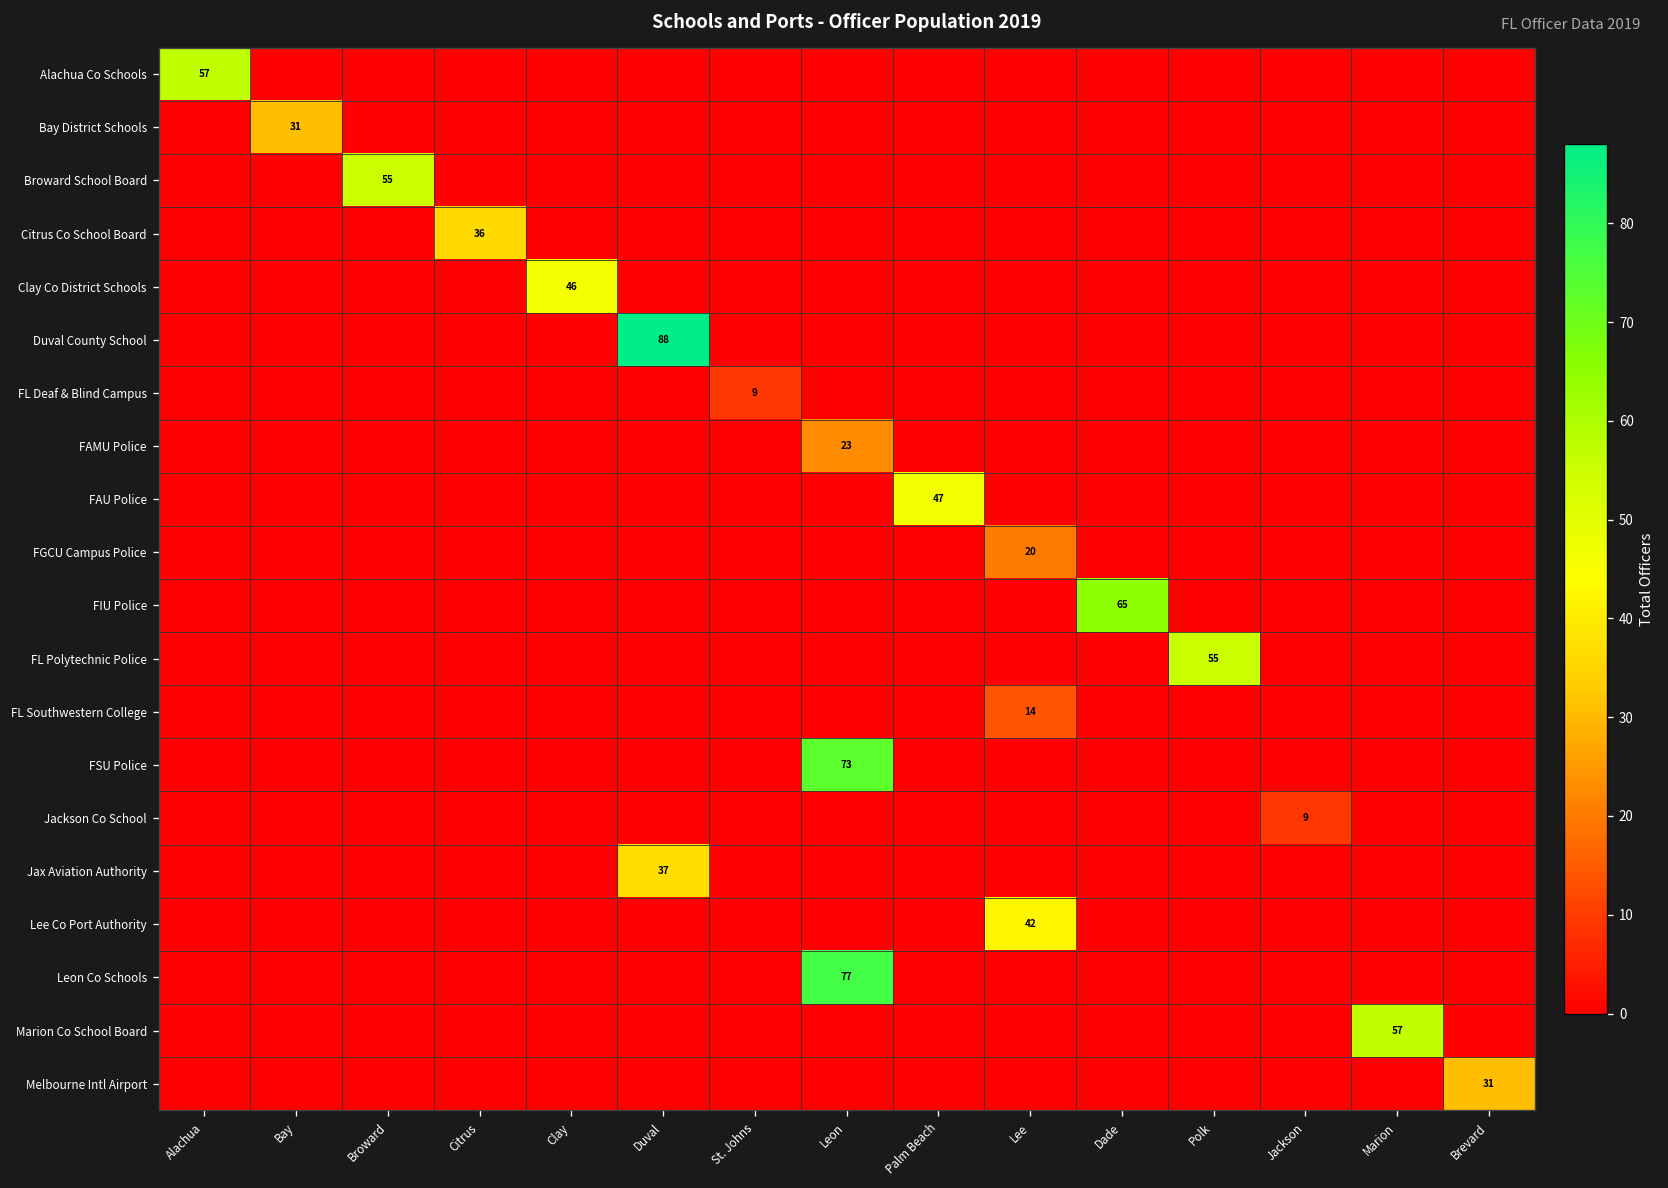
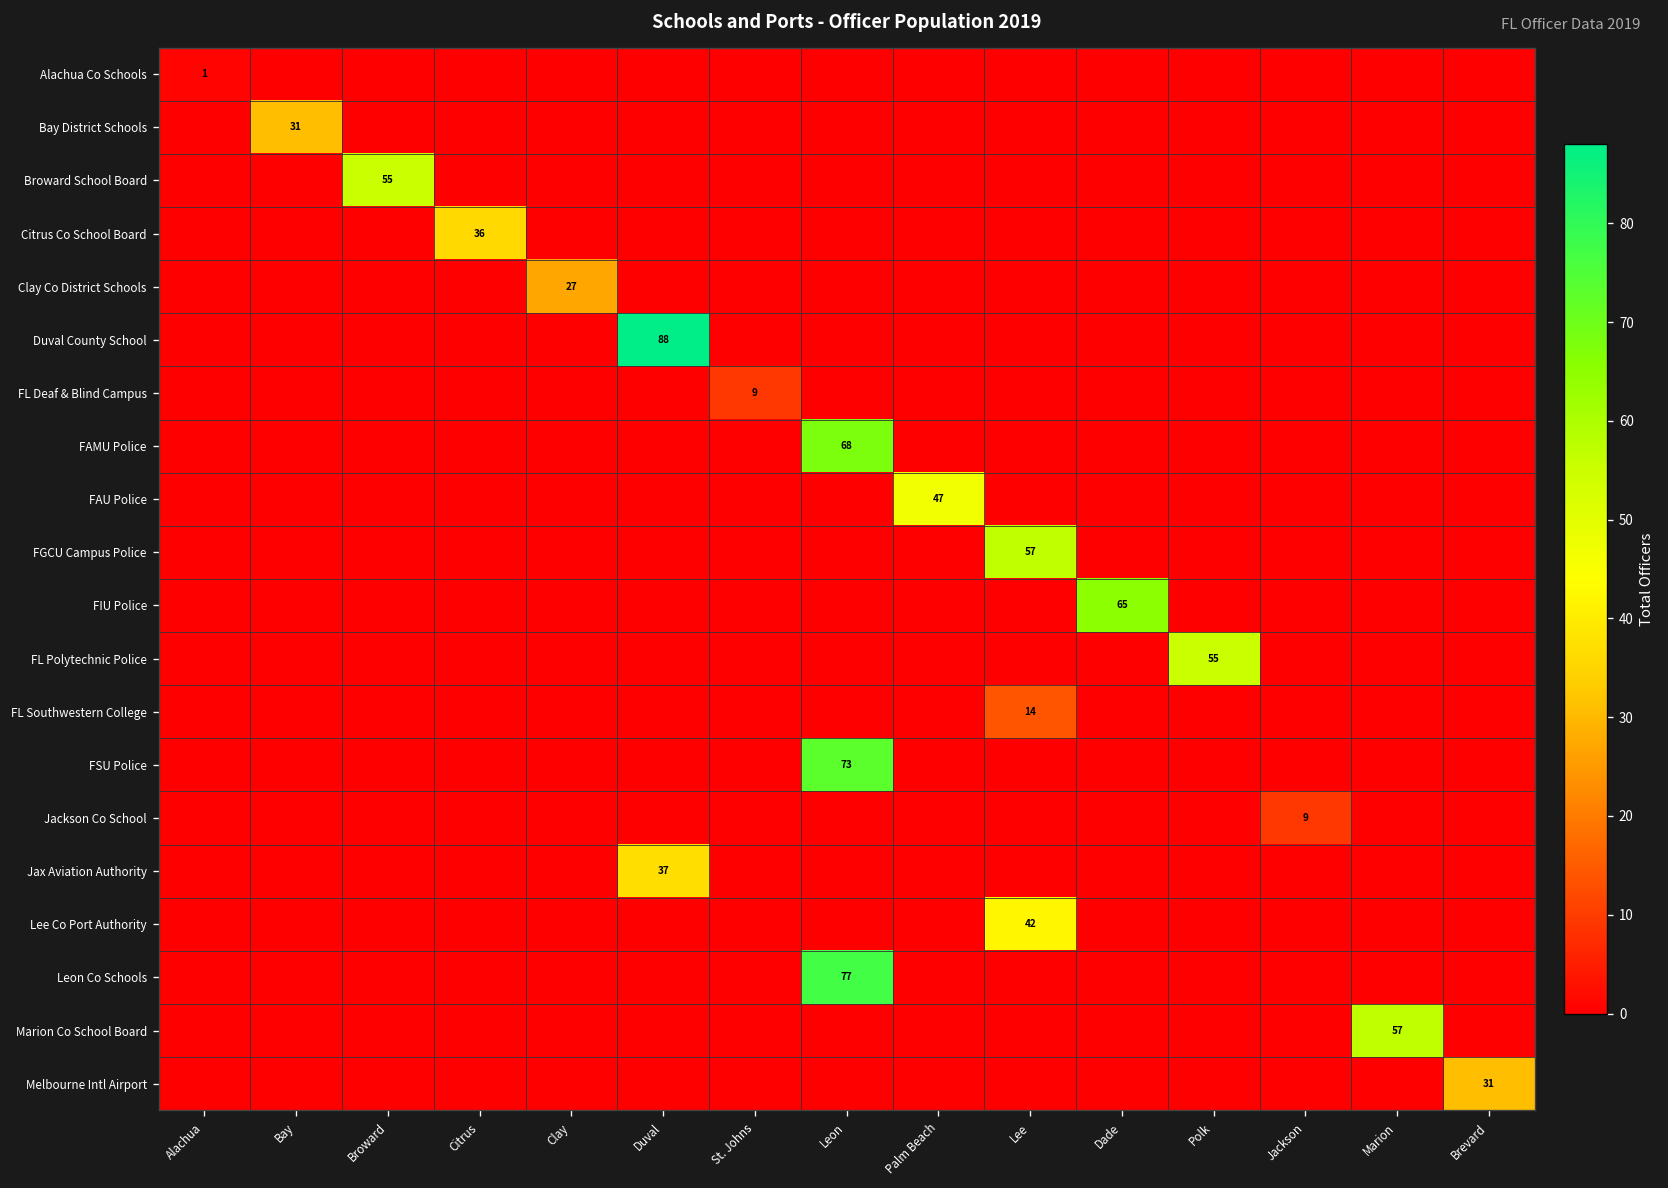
  {
    "Alachua Co Schools": {
-     "Alachua": 57
+     "Alachua": 1
    },
    "Bay District Schools": {
      "Bay": 31
    },
    "Broward School Board": {
      "Broward": 55
    },
    "Citrus Co School Board": {
      "Citrus": 36
    },
    "Clay Co District Schools": {
-     "Clay": 46
+     "Clay": 27
    },
    "Duval County School": {
      "Duval": 88
    },
    "FL Deaf & Blind Campus": {
      "St. Johns": 9
    },
    "FAMU Police": {
-     "Leon": 23
+     "Leon": 68
    },
    "FAU Police": {
      "Palm Beach": 47
    },
    "FGCU Campus Police": {
-     "Lee": 20
+     "Lee": 57
    },
    "FIU Police": {
      "Dade": 65
    },
    "FL Polytechnic Police": {
      "Polk": 55
    },
    "FL Southwestern College": {
      "Lee": 14
    },
    "FSU Police": {
      "Leon": 73
    },
    "Jackson Co School": {
      "Jackson": 9
    },
    "Jax Aviation Authority": {
      "Duval": 37
    },
    "Lee Co Port Authority": {
      "Lee": 42
    },
    "Leon Co Schools": {
      "Leon": 77
    },
    "Marion Co School Board": {
      "Marion": 57
    },
    "Melbourne Intl Airport": {
      "Brevard": 31
    }
  }
